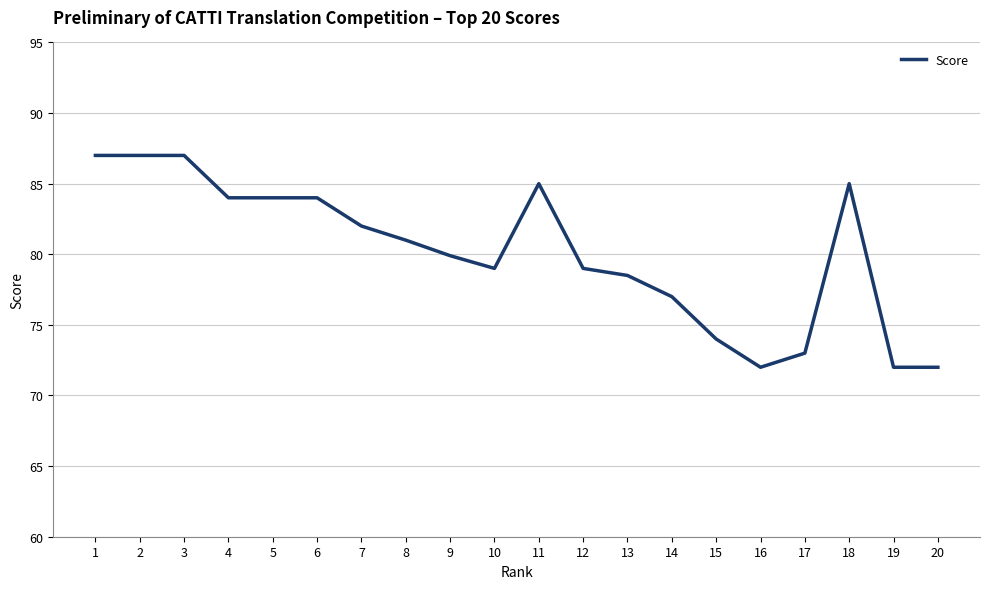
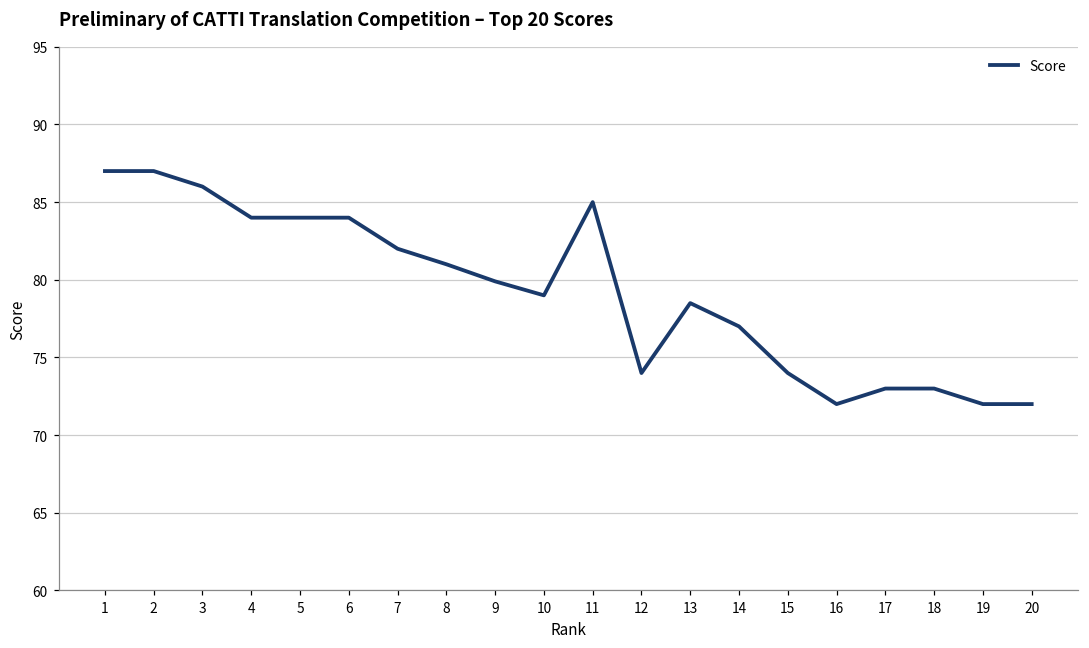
  {
    "1": 87,
    "2": 87,
-   "3": 87,
+   "3": 86,
    "4": 84,
    "5": 84,
    "6": 84,
    "7": 82,
    "8": 81,
    "9": 80,
    "10": 79,
    "11": 85,
-   "12": 79,
+   "12": 74,
    "13": 78.5,
    "14": 77,
    "15": 74,
    "16": 72,
    "17": 73,
-   "18": 85,
+   "18": 73,
    "19": 72,
    "20": 72
  }
